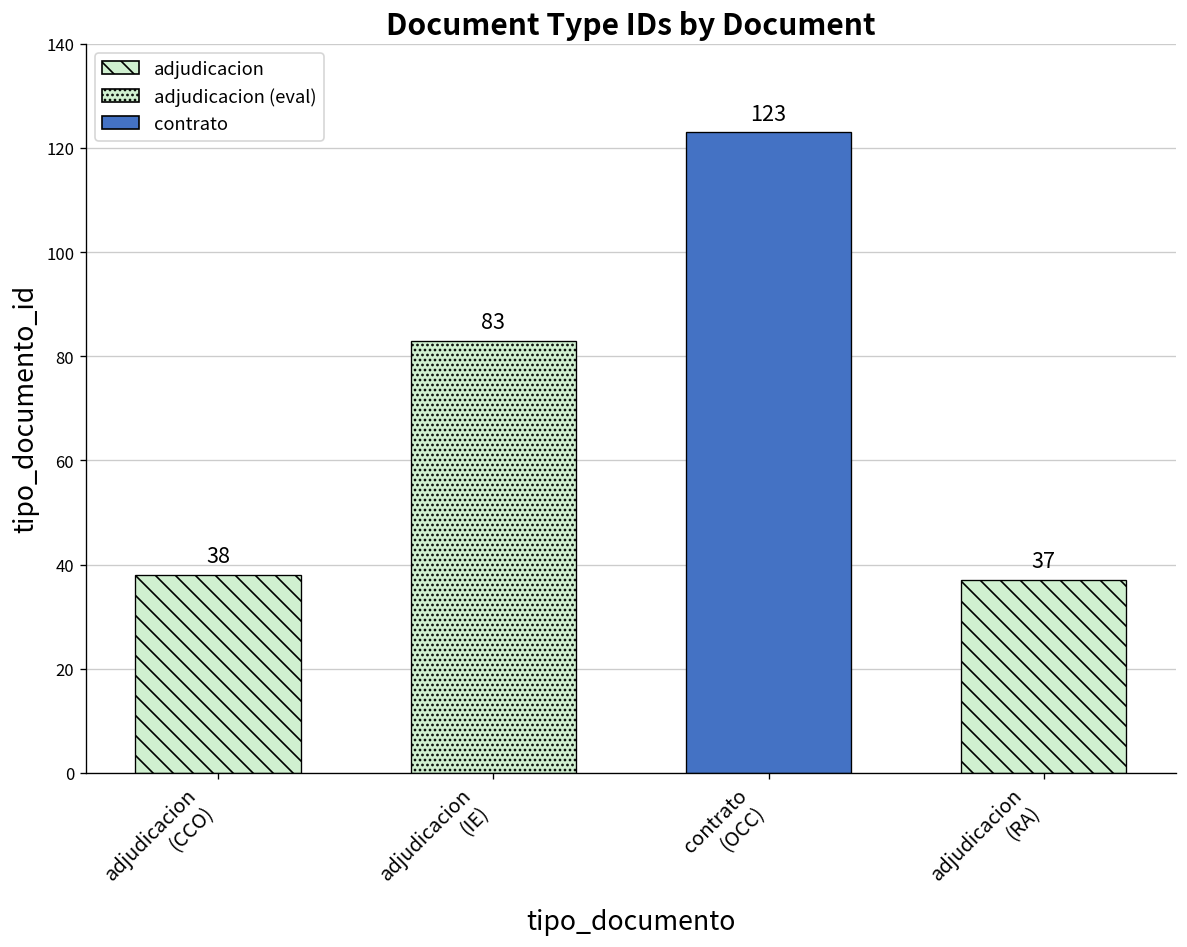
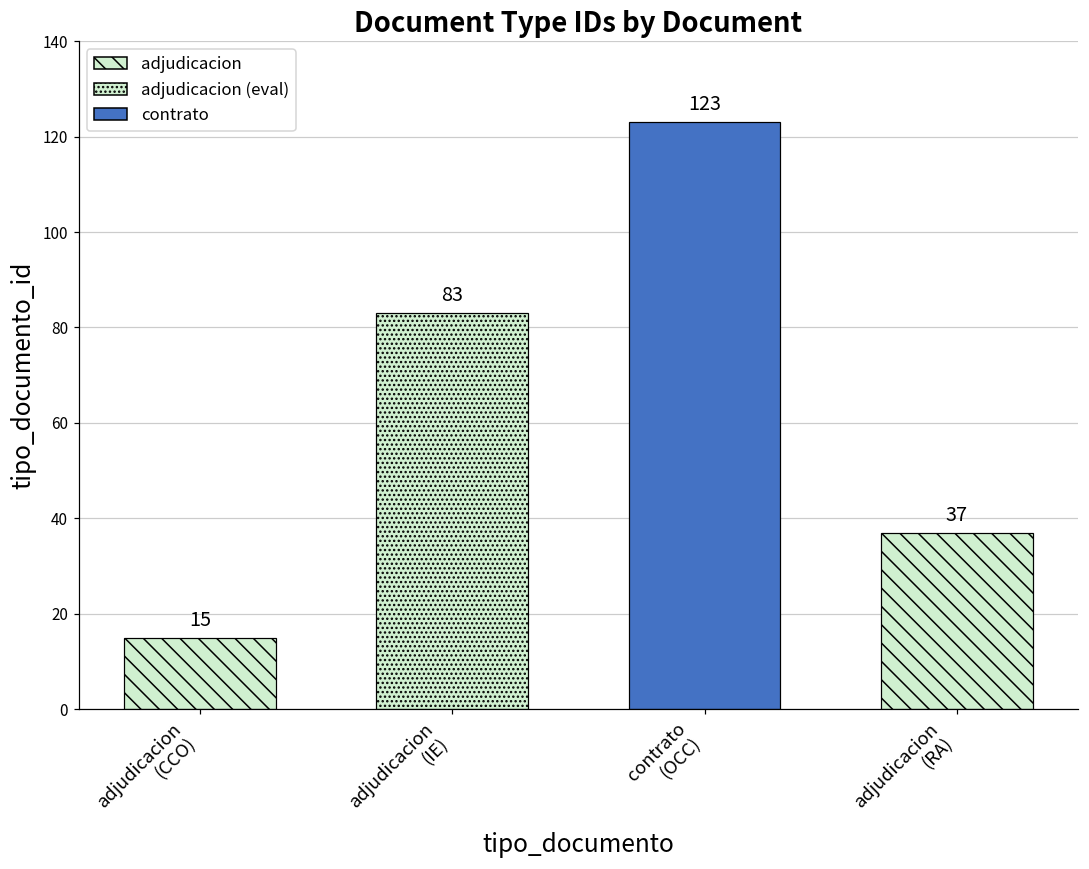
  {
-   "adjudicacion (CCO)": 38,
+   "adjudicacion (CCO)": 15,
    "adjudicacion (IE)": 83,
    "contrato (OCC)": 123,
    "adjudicacion (RA)": 37
  }
